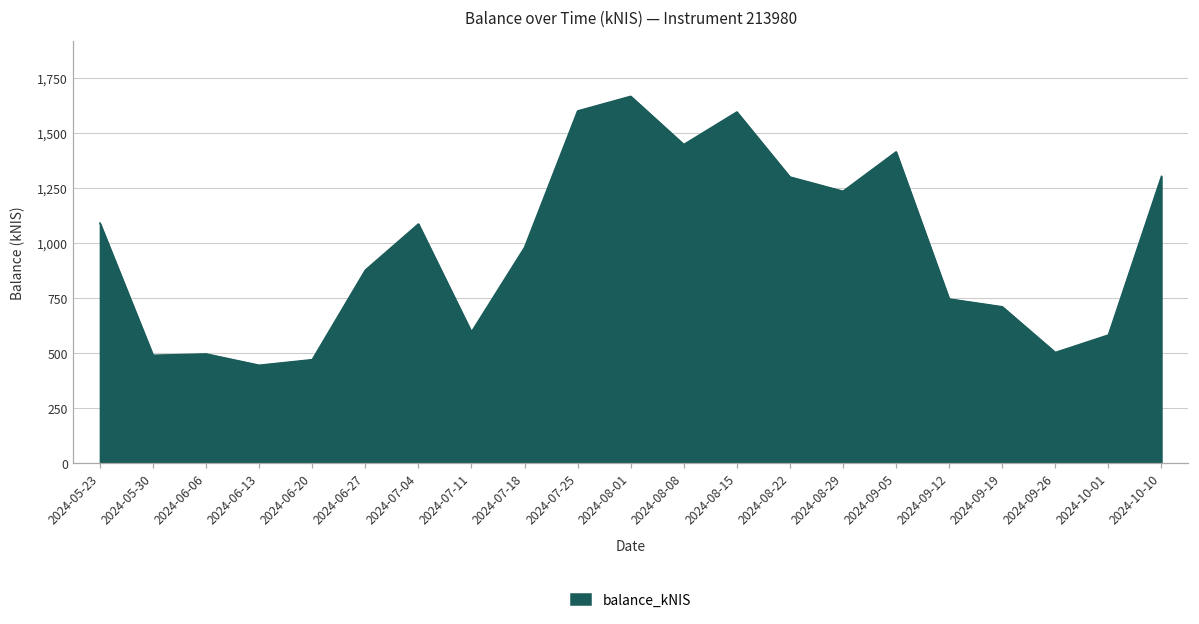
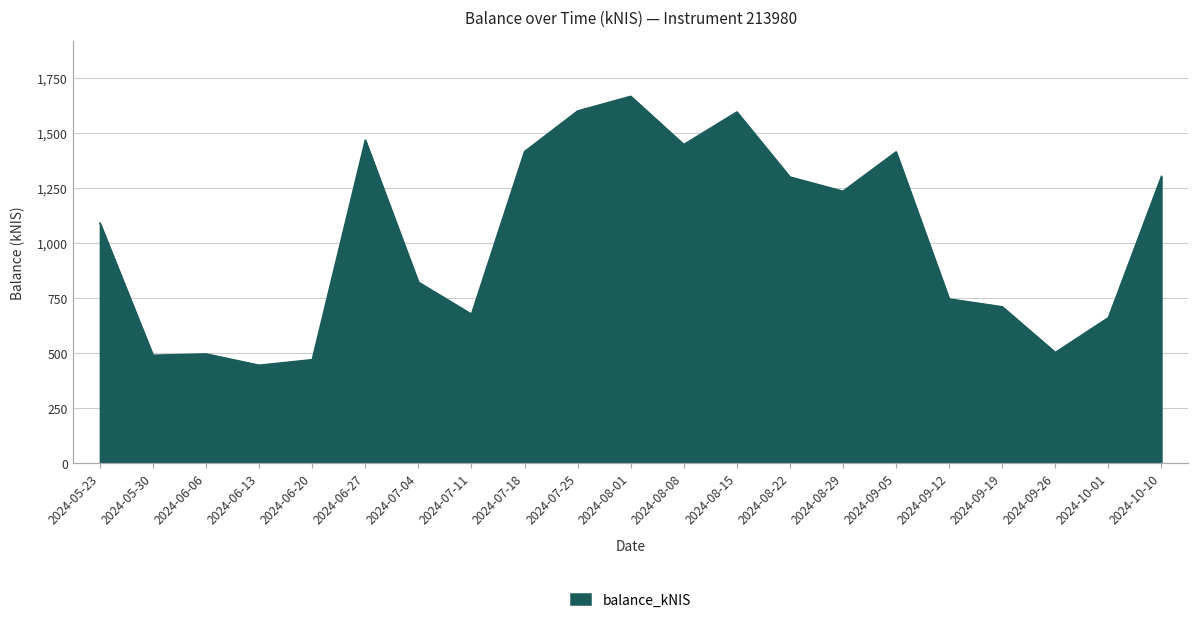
  {
    "2024-05-23": "1,090",
    "2024-05-30": "490",
    "2024-06-06": "500",
    "2024-06-13": "440",
    "2024-06-20": "470",
-   "2024-06-27": "880",
-   "2024-07-04": "1,090",
-   "2024-07-11": "600",
-   "2024-07-18": "980",
+   "2024-06-27": "1,470",
+   "2024-07-04": "820",
+   "2024-07-11": "680",
+   "2024-07-18": "1,420",
    "2024-07-25": "1,600",
    "2024-08-01": "1,670",
    "2024-08-08": "1,450",
    "2024-08-15": "1,600",
    "2024-08-22": "1,300",
    "2024-08-29": "1,230",
    "2024-09-05": "1,410",
    "2024-09-12": "750",
    "2024-09-19": "710",
    "2024-09-26": "500",
-   "2024-10-01": "580",
+   "2024-10-01": "660",
    "2024-10-10": "1,300"
  }
